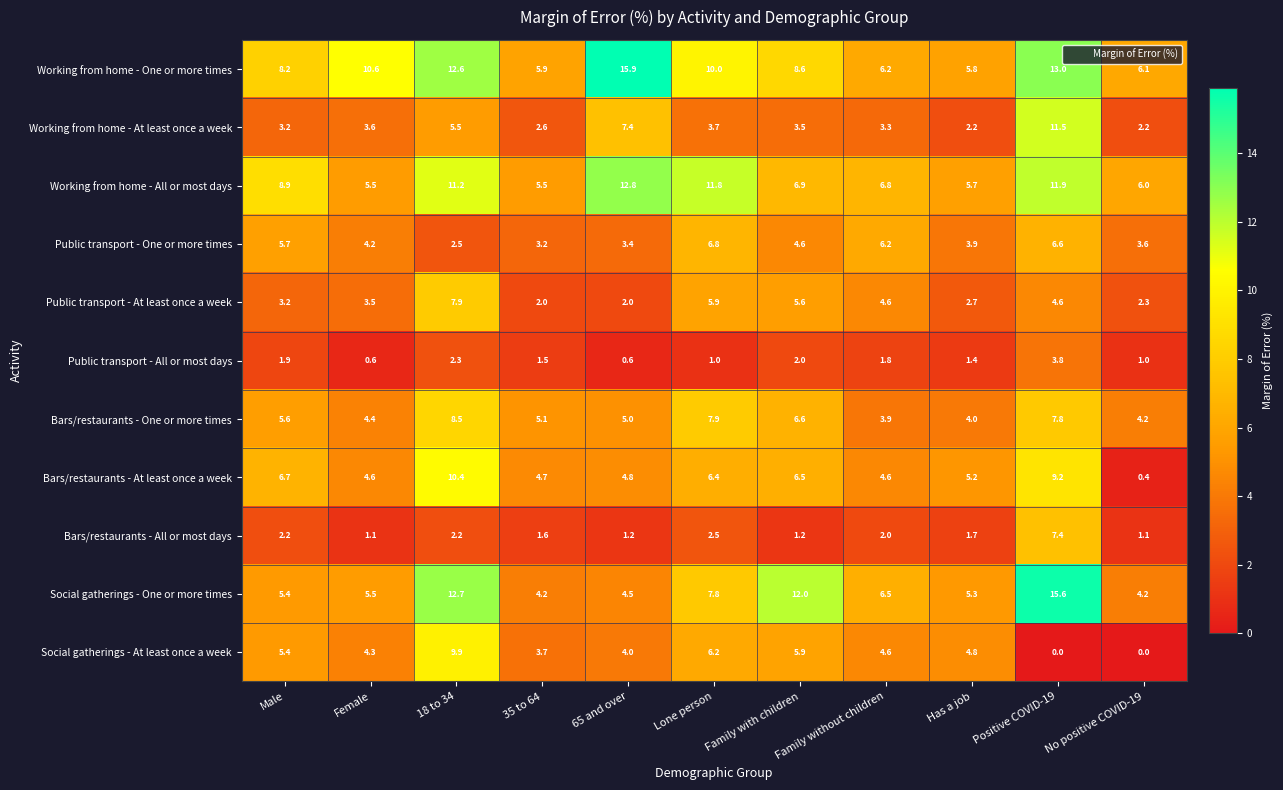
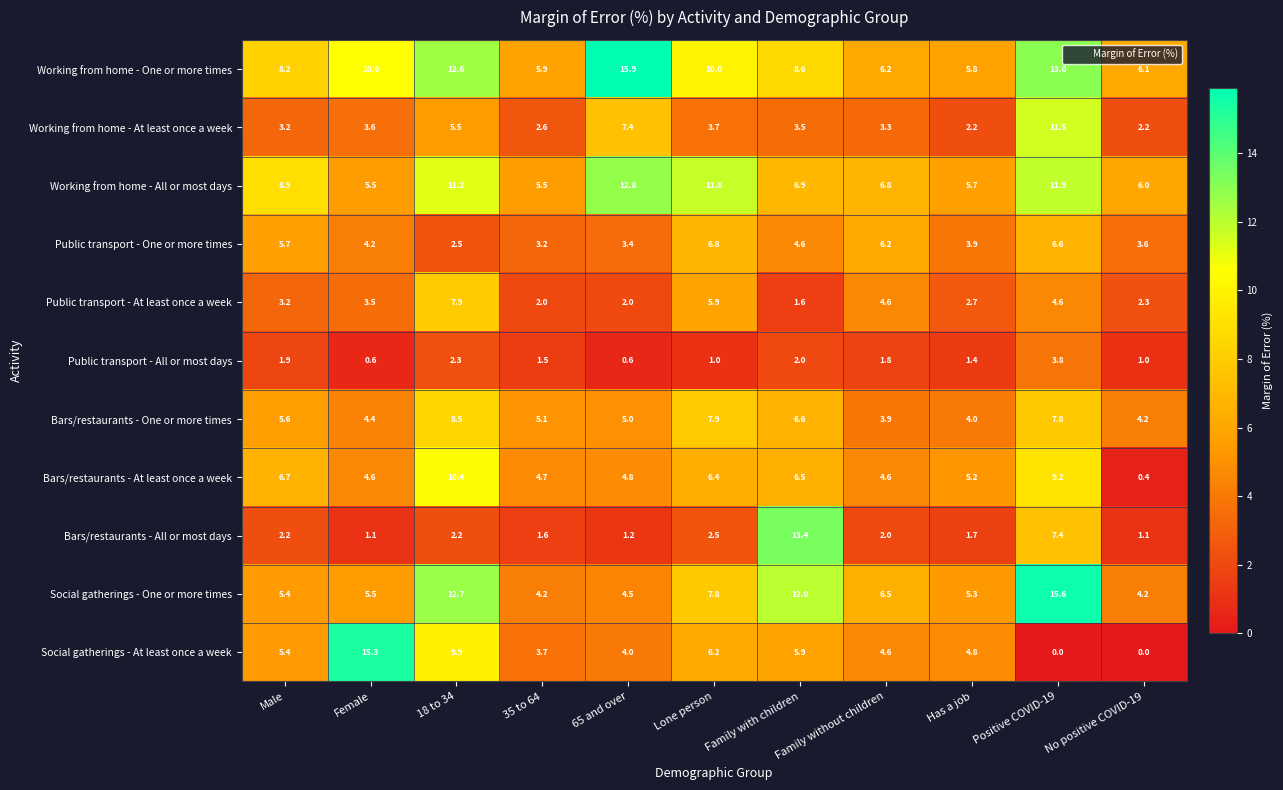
  {
    "Working from home - One or more times": {
      "Male": 8.2,
      "Female": 10.6,
      "18 to 34": 12.6,
      "35 to 64": 5.9,
      "65 and over": 15.9,
      "Lone person": 10.0,
      "Family with children": 8.6,
      "Family without children": 6.2,
      "Has a job": 5.8,
      "Positive COVID-19": 13.0,
      "No positive COVID-19": 6.1
    },
    "Working from home - At least once a week": {
      "Male": 3.2,
      "Female": 3.6,
      "18 to 34": 5.5,
      "35 to 64": 2.6,
      "65 and over": 7.4,
      "Lone person": 3.7,
      "Family with children": 3.5,
      "Family without children": 3.3,
      "Has a job": 2.2,
      "Positive COVID-19": 11.5,
      "No positive COVID-19": 2.2
    },
    "Working from home - All or most days": {
      "Male": 8.9,
      "Female": 5.5,
      "18 to 34": 11.2,
      "35 to 64": 5.5,
      "65 and over": 12.8,
      "Lone person": 11.8,
      "Family with children": 6.9,
      "Family without children": 6.8,
      "Has a job": 5.7,
      "Positive COVID-19": 11.9,
      "No positive COVID-19": 6.0
    },
    "Public transport - One or more times": {
      "Male": 5.7,
      "Female": 4.2,
      "18 to 34": 2.5,
      "35 to 64": 3.2,
      "65 and over": 3.4,
      "Lone person": 6.8,
      "Family with children": 4.6,
      "Family without children": 6.2,
      "Has a job": 3.9,
      "Positive COVID-19": 6.6,
      "No positive COVID-19": 3.6
    },
    "Public transport - At least once a week": {
      "Male": 3.2,
      "Female": 3.5,
      "18 to 34": 7.9,
      "35 to 64": 2.0,
      "65 and over": 2.0,
      "Lone person": 5.9,
-     "Family with children": 5.6,
+     "Family with children": 1.6,
      "Family without children": 4.6,
      "Has a job": 2.7,
      "Positive COVID-19": 4.6,
      "No positive COVID-19": 2.3
    },
    "Public transport - All or most days": {
      "Male": 1.9,
      "Female": 0.6,
      "18 to 34": 2.3,
      "35 to 64": 1.5,
      "65 and over": 0.6,
      "Lone person": 1.0,
      "Family with children": 2.0,
      "Family without children": 1.8,
      "Has a job": 1.4,
      "Positive COVID-19": 3.8,
      "No positive COVID-19": 1.0
    },
    "Bars/restaurants - One or more times": {
      "Male": 5.6,
      "Female": 4.4,
      "18 to 34": 8.5,
      "35 to 64": 5.1,
      "65 and over": 5.0,
      "Lone person": 7.9,
      "Family with children": 6.6,
      "Family without children": 3.9,
      "Has a job": 4.0,
      "Positive COVID-19": 7.8,
      "No positive COVID-19": 4.2
    },
    "Bars/restaurants - At least once a week": {
      "Male": 6.7,
      "Female": 4.6,
      "18 to 34": 10.4,
      "35 to 64": 4.7,
      "65 and over": 4.8,
      "Lone person": 6.4,
      "Family with children": 6.5,
      "Family without children": 4.6,
      "Has a job": 5.2,
      "Positive COVID-19": 9.2,
      "No positive COVID-19": 0.4
    },
    "Bars/restaurants - All or most days": {
      "Male": 2.2,
      "Female": 1.1,
      "18 to 34": 2.2,
      "35 to 64": 1.6,
      "65 and over": 1.2,
      "Lone person": 2.5,
-     "Family with children": 1.2,
+     "Family with children": 13.4,
      "Family without children": 2.0,
      "Has a job": 1.7,
      "Positive COVID-19": 7.4,
      "No positive COVID-19": 1.1
    },
    "Social gatherings - One or more times": {
      "Male": 5.4,
      "Female": 5.5,
      "18 to 34": 12.7,
      "35 to 64": 4.2,
      "65 and over": 4.5,
      "Lone person": 7.8,
      "Family with children": 12.0,
      "Family without children": 6.5,
      "Has a job": 5.3,
      "Positive COVID-19": 15.6,
      "No positive COVID-19": 4.2
    },
    "Social gatherings - At least once a week": {
      "Male": 5.4,
-     "Female": 4.3,
+     "Female": 15.3,
      "18 to 34": 9.9,
      "35 to 64": 3.7,
      "65 and over": 4.0,
      "Lone person": 6.2,
      "Family with children": 5.9,
      "Family without children": 4.6,
      "Has a job": 4.8,
      "Positive COVID-19": 0.0,
      "No positive COVID-19": 0.0
    }
  }
